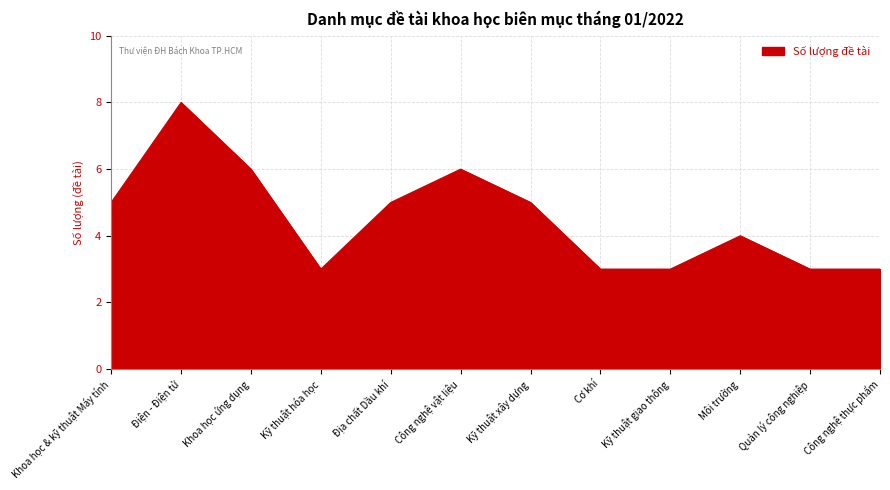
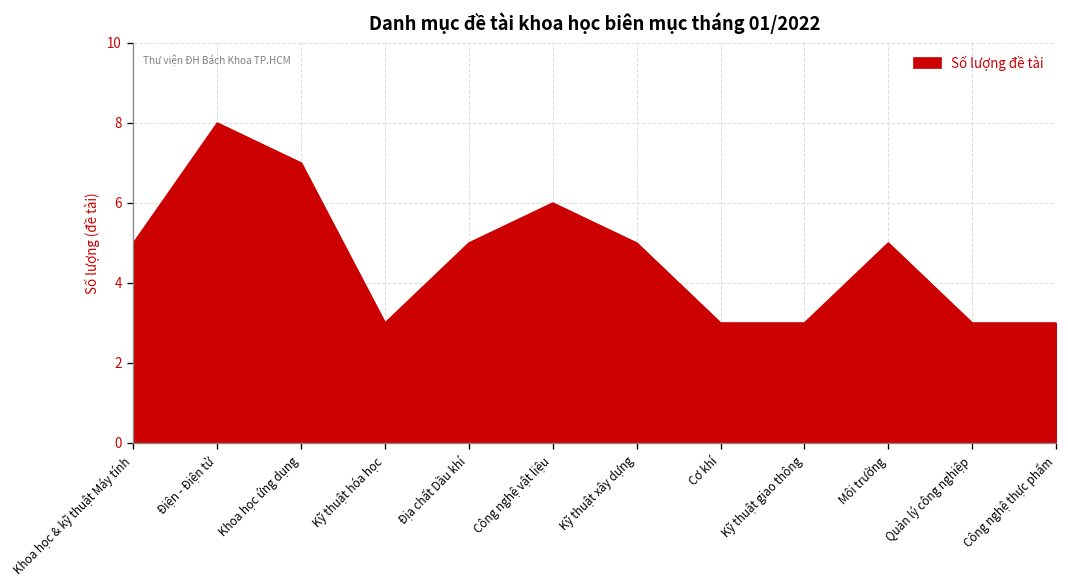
  {
    "Khoa học & kỹ thuật Máy tính": 5,
    "Điện - Điện tử": 8,
-   "Khoa học ứng dụng": 6,
+   "Khoa học ứng dụng": 7,
    "Kỹ thuật hóa học": 3,
    "Địa chất Dầu khí": 5,
    "Công nghệ vật liệu": 6,
    "Kỹ thuật xây dựng": 5,
    "Cơ khí": 3,
    "Kỹ thuật giao thông": 3,
-   "Môi trường": 4,
+   "Môi trường": 5,
    "Quản lý công nghiệp": 3,
    "Công nghệ thực phẩm": 3
  }
